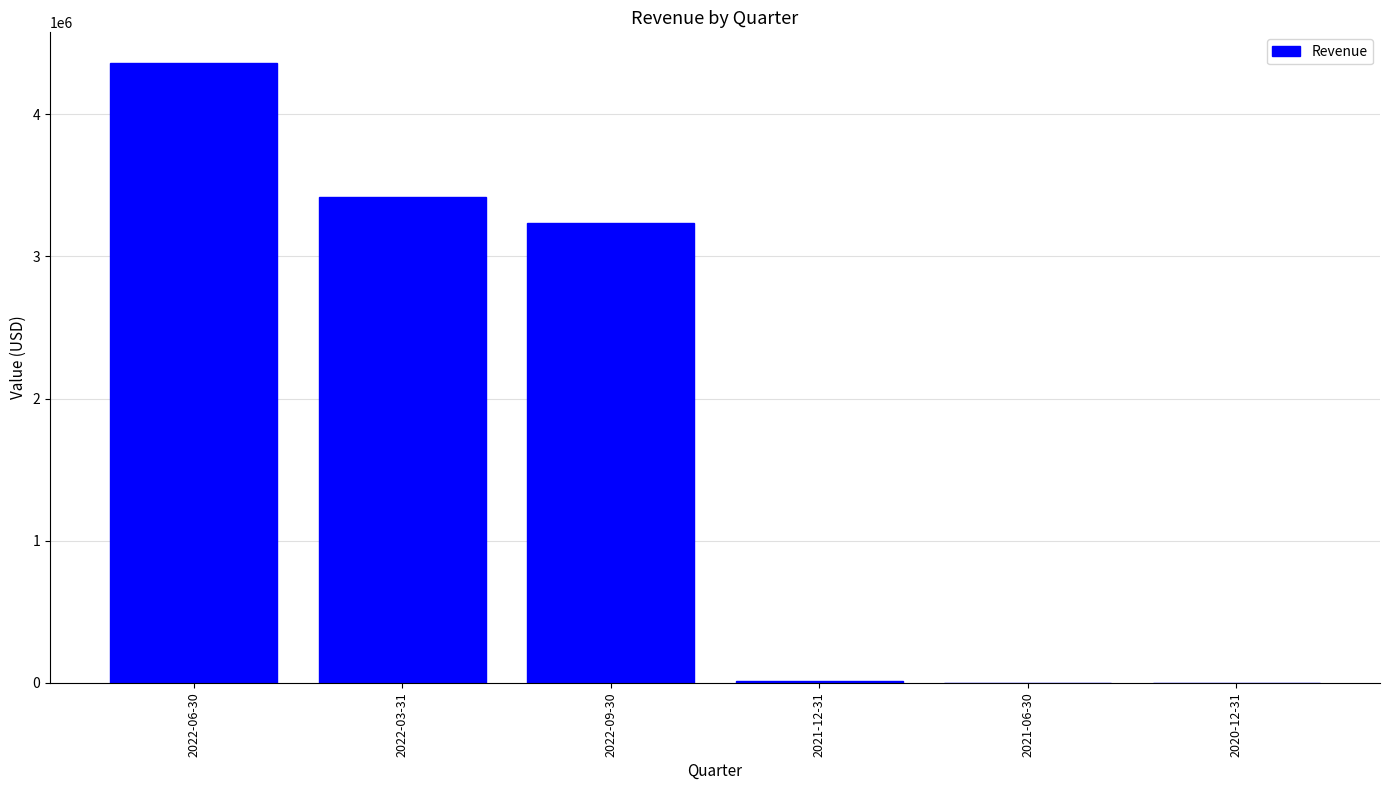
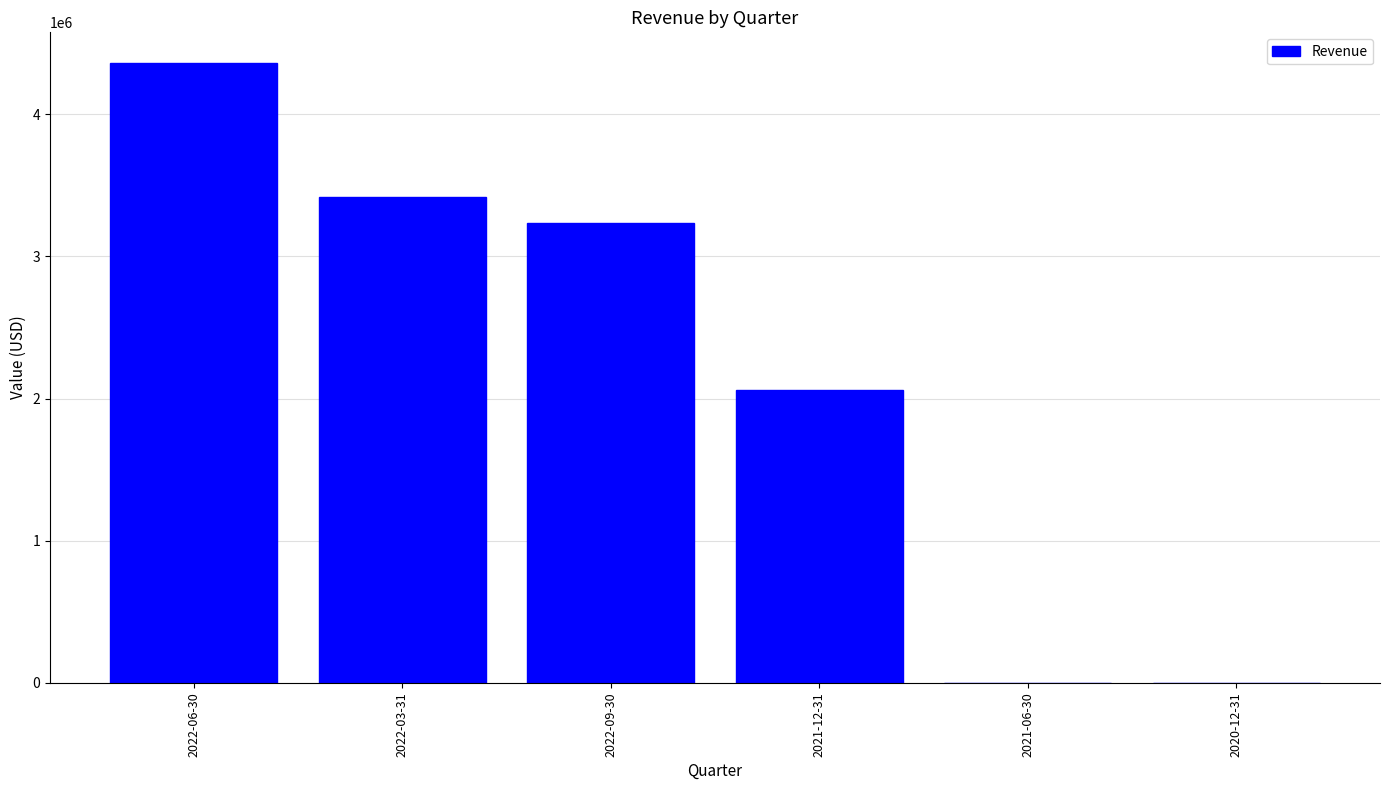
  {
    "2022-06-30": 4360000,
    "2022-03-31": 3420000,
    "2022-09-30": 3230000,
-   "2021-12-31": 10000,
+   "2021-12-31": 2060000,
    "2021-06-30": 0,
    "2020-12-31": 0
  }
